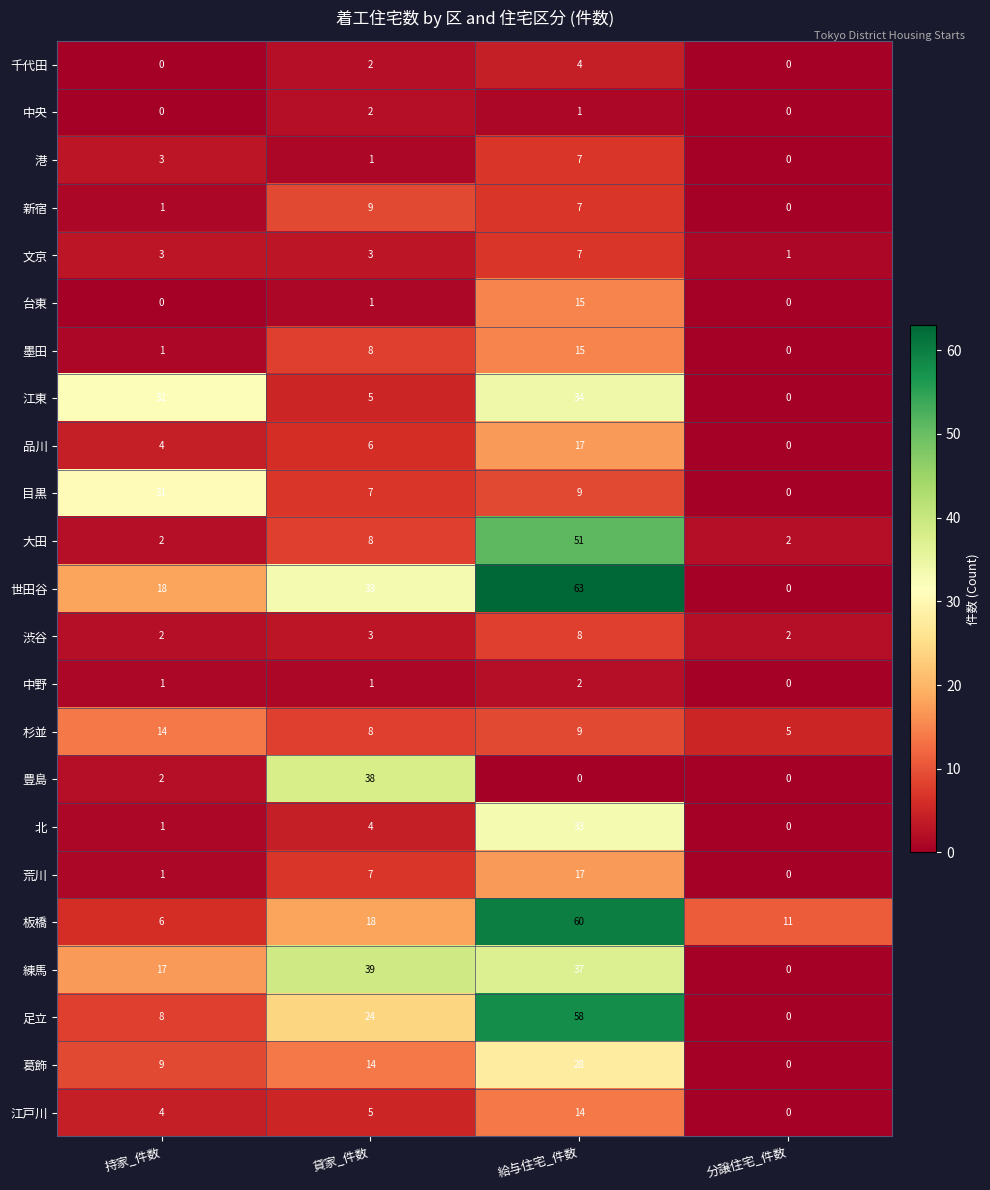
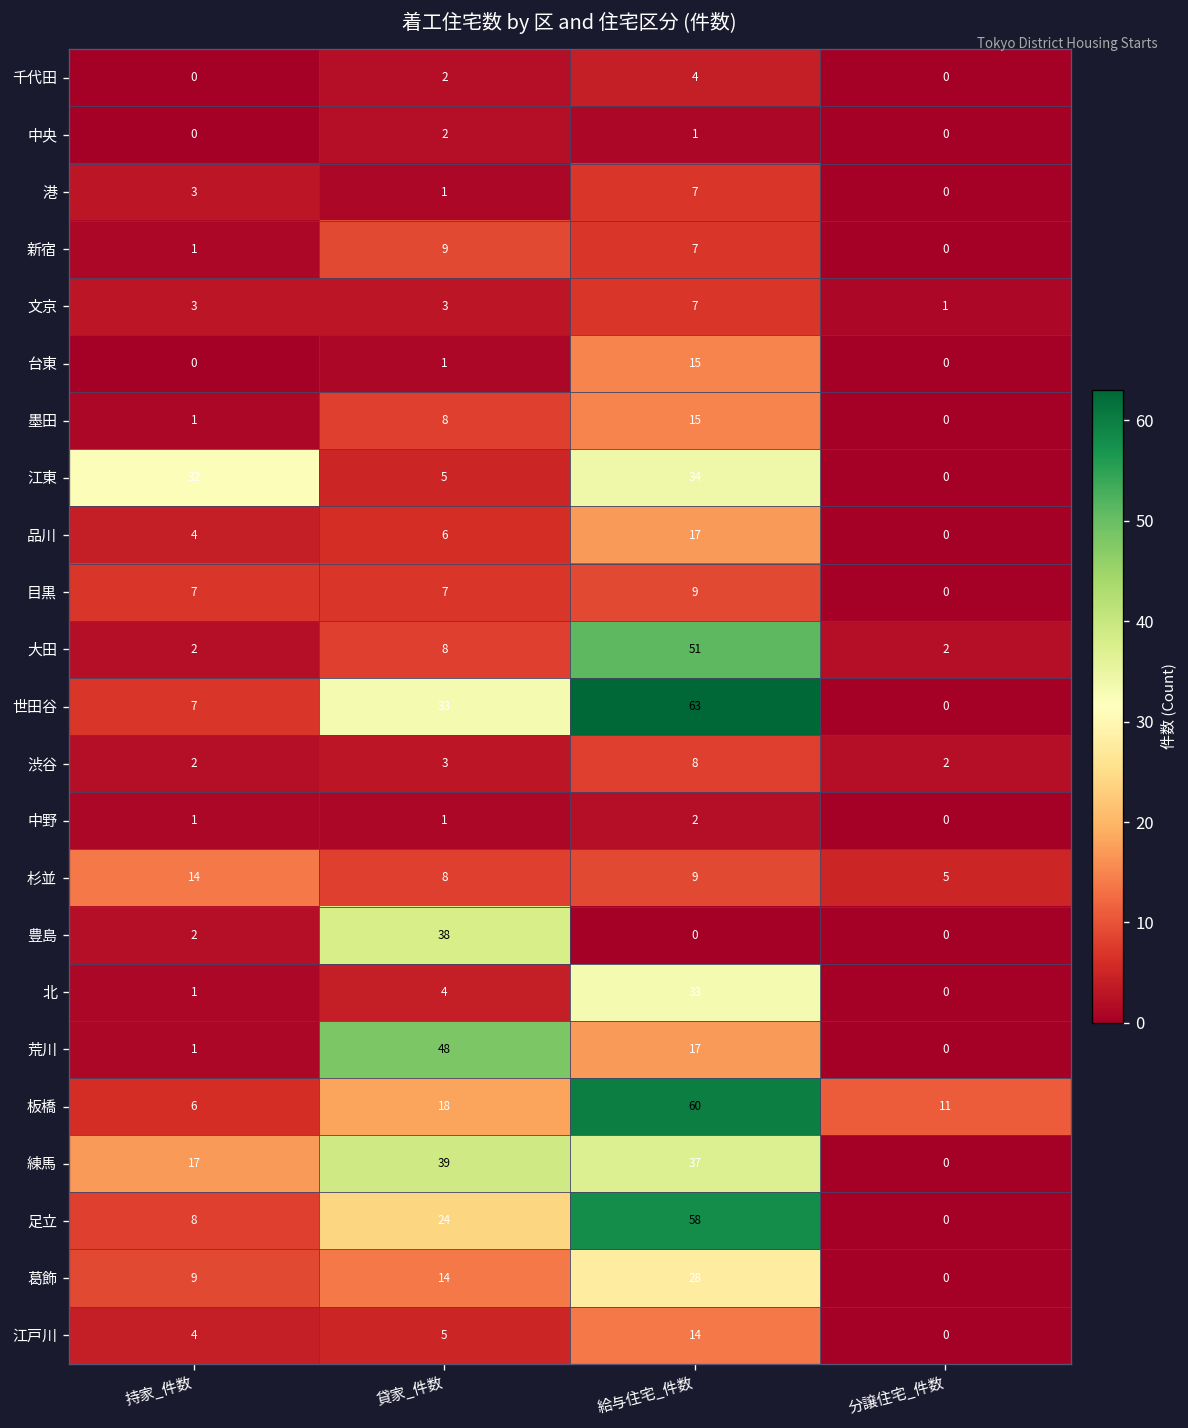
  {
    "千代田": {
      "持家_件数": 0,
      "貸家_件数": 2,
      "給与住宅_件数": 4,
      "分譲住宅_件数": 0
    },
    "中央": {
      "持家_件数": 0,
      "貸家_件数": 2,
      "給与住宅_件数": 1,
      "分譲住宅_件数": 0
    },
    "港": {
      "持家_件数": 3,
      "貸家_件数": 1,
      "給与住宅_件数": 7,
      "分譲住宅_件数": 0
    },
    "新宿": {
      "持家_件数": 1,
      "貸家_件数": 9,
      "給与住宅_件数": 7,
      "分譲住宅_件数": 0
    },
    "文京": {
      "持家_件数": 3,
      "貸家_件数": 3,
      "給与住宅_件数": 7,
      "分譲住宅_件数": 1
    },
    "台東": {
      "持家_件数": 0,
      "貸家_件数": 1,
      "給与住宅_件数": 15,
      "分譲住宅_件数": 0
    },
    "墨田": {
      "持家_件数": 1,
      "貸家_件数": 8,
      "給与住宅_件数": 15,
      "分譲住宅_件数": 0
    },
    "江東": {
      "持家_件数": 32,
      "貸家_件数": 5,
      "給与住宅_件数": 34,
      "分譲住宅_件数": 0
    },
    "品川": {
      "持家_件数": 4,
      "貸家_件数": 6,
      "給与住宅_件数": 17,
      "分譲住宅_件数": 0
    },
    "目黒": {
-     "持家_件数": 31,
+     "持家_件数": 7,
      "貸家_件数": 7,
      "給与住宅_件数": 9,
      "分譲住宅_件数": 0
    },
    "大田": {
      "持家_件数": 2,
      "貸家_件数": 8,
      "給与住宅_件数": 51,
      "分譲住宅_件数": 2
    },
    "世田谷": {
-     "持家_件数": 18,
+     "持家_件数": 7,
      "貸家_件数": 33,
      "給与住宅_件数": 63,
      "分譲住宅_件数": 0
    },
    "渋谷": {
      "持家_件数": 2,
      "貸家_件数": 3,
      "給与住宅_件数": 8,
      "分譲住宅_件数": 2
    },
    "中野": {
      "持家_件数": 1,
      "貸家_件数": 1,
      "給与住宅_件数": 2,
      "分譲住宅_件数": 0
    },
    "杉並": {
      "持家_件数": 14,
      "貸家_件数": 8,
      "給与住宅_件数": 9,
      "分譲住宅_件数": 5
    },
    "豊島": {
      "持家_件数": 2,
      "貸家_件数": 38,
      "給与住宅_件数": 0,
      "分譲住宅_件数": 0
    },
    "北": {
      "持家_件数": 1,
      "貸家_件数": 4,
      "給与住宅_件数": 33,
      "分譲住宅_件数": 0
    },
    "荒川": {
      "持家_件数": 1,
-     "貸家_件数": 7,
+     "貸家_件数": 48,
      "給与住宅_件数": 17,
      "分譲住宅_件数": 0
    },
    "板橋": {
      "持家_件数": 6,
      "貸家_件数": 18,
      "給与住宅_件数": 60,
      "分譲住宅_件数": 11
    },
    "練馬": {
      "持家_件数": 17,
      "貸家_件数": 39,
      "給与住宅_件数": 37,
      "分譲住宅_件数": 0
    },
    "足立": {
      "持家_件数": 8,
      "貸家_件数": 24,
      "給与住宅_件数": 58,
      "分譲住宅_件数": 0
    },
    "葛飾": {
      "持家_件数": 9,
      "貸家_件数": 14,
      "給与住宅_件数": 28,
      "分譲住宅_件数": 0
    },
    "江戸川": {
      "持家_件数": 4,
      "貸家_件数": 5,
      "給与住宅_件数": 14,
      "分譲住宅_件数": 0
    }
  }
